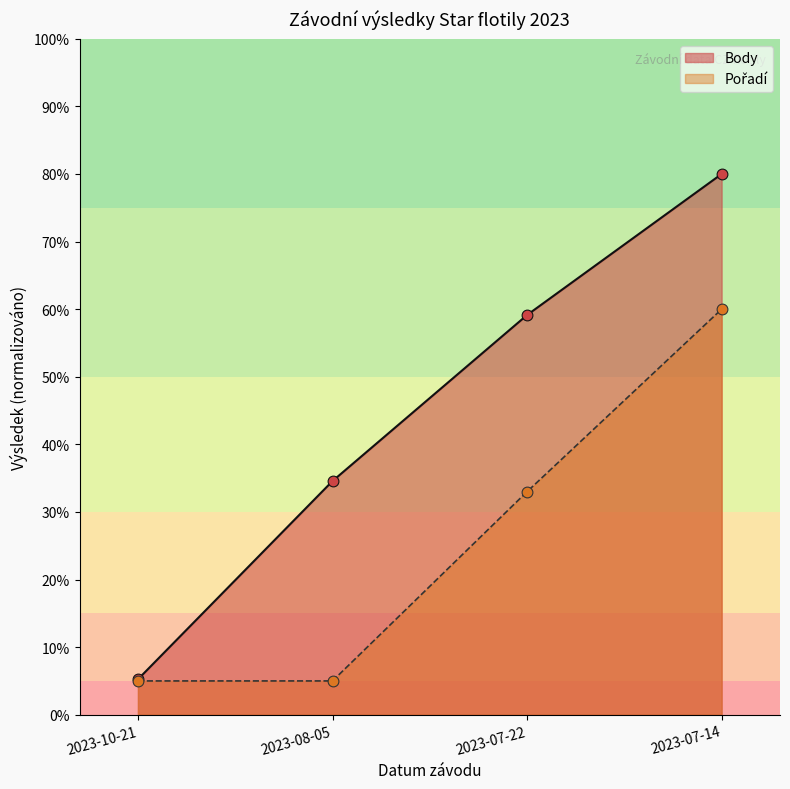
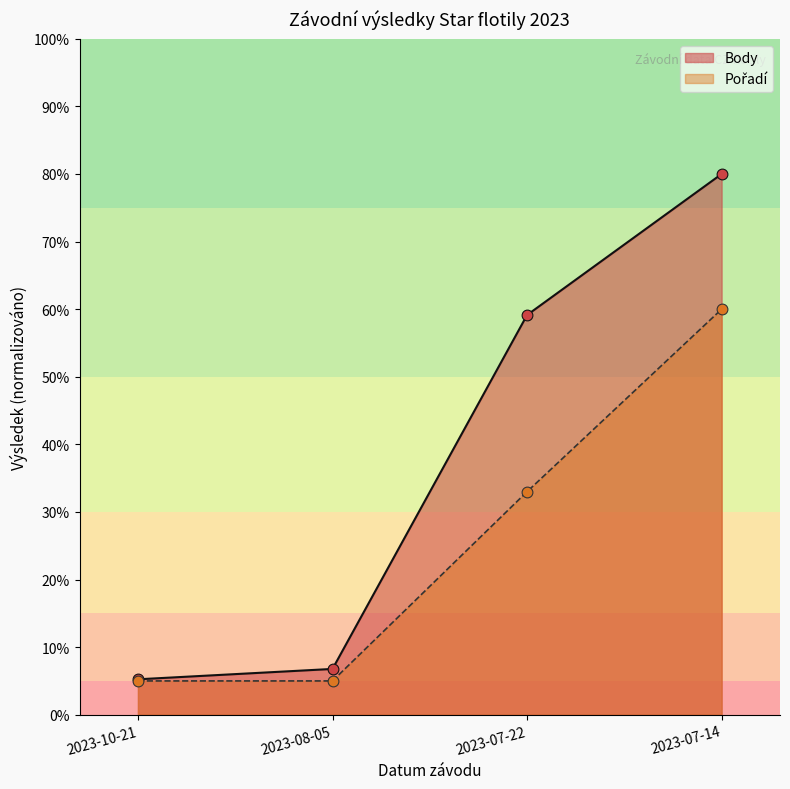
  {
    "Body": {
-     "2023-08-05": "35%",
+     "2023-08-05": "7%",
      "2023-07-22": "59%",
      "2023-07-14": "80%"
    },
    "Pořadí": {
      "2023-08-05": "5%",
      "2023-07-22": "33%",
      "2023-07-14": "60%"
    }
  }
